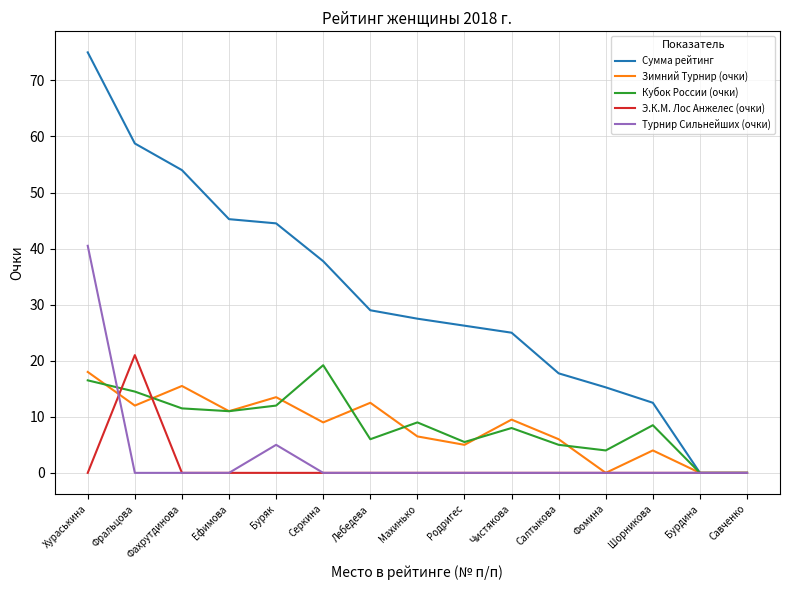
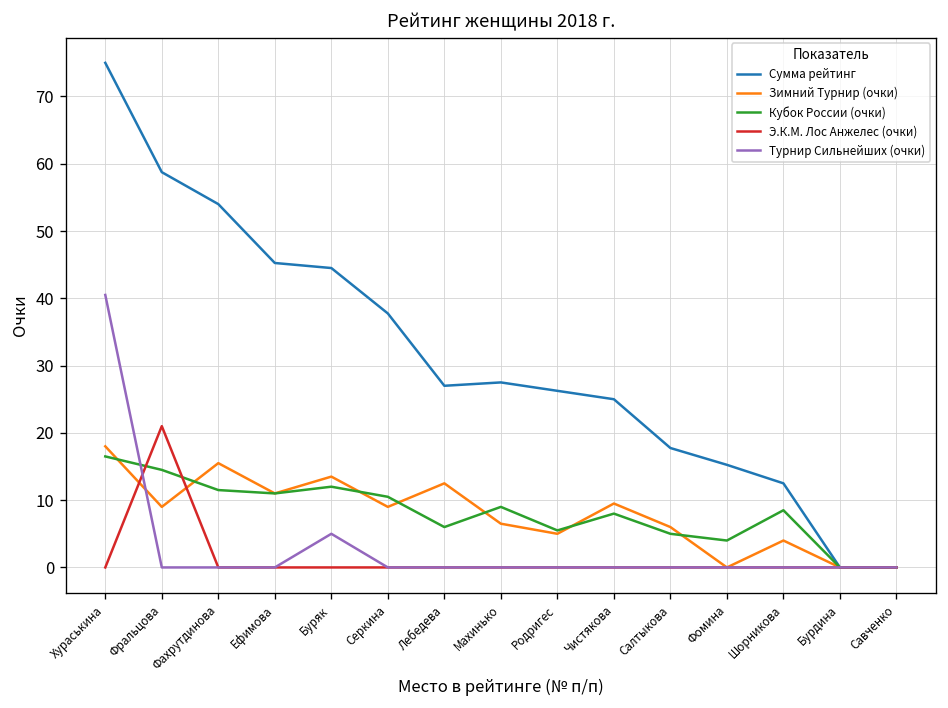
  {
    "Сумма рейтинг": {
      "Хураськина": 75,
      "Фральцова": 59,
      "Фахрутдинова": 54,
      "Ефимова": 45,
      "Буряк": 45,
      "Серкина": 38,
-     "Лебедева": 29,
+     "Лебедева": 27,
      "Махинько": 28,
      "Родригес": 26,
      "Чистякова": 25,
      "Салтыкова": 18,
      "Фомина": 15,
      "Шорникова": 13
    },
    "Зимний Турнир (очки)": {
      "Хураськина": 18,
-     "Фральцова": 12,
+     "Фральцова": 9,
      "Фахрутдинова": 16,
      "Буряк": 14,
      "Серкина": 9,
      "Лебедева": 13,
      "Махинько": 7,
      "Родригес": 5,
      "Чистякова": 10,
      "Салтыкова": 6,
      "Шорникова": 4
    },
    "Кубок России (очки)": {
      "Хураськина": 17,
      "Фральцова": 15,
      "Фахрутдинова": 12,
      "Буряк": 12,
-     "Серкина": 19,
+     "Серкина": 11,
      "Лебедева": 6,
      "Махинько": 9,
      "Родригес": 6,
      "Чистякова": 8,
      "Салтыкова": 5,
      "Фомина": 4,
      "Шорникова": 9
    },
    "Э.К.М. Лос Анжелес (очки)": {
      "Хураськина": 0,
      "Фральцова": 21,
      "Буряк": 0
    },
    "Турнир Сильнейших (очки)": {
      "Хураськина": 41,
      "Фральцова": 0,
      "Буряк": 5
    }
  }
